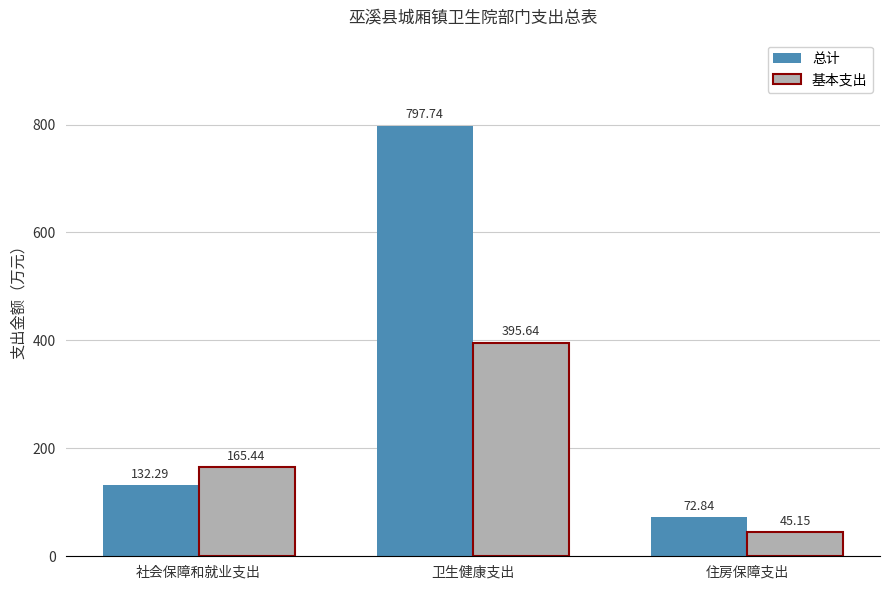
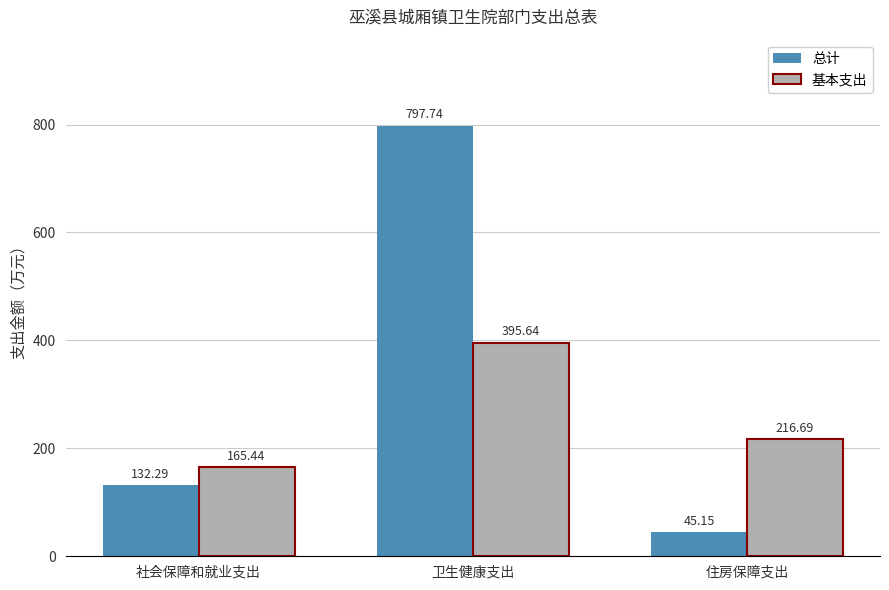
  {
    "总计": {
      "社会保障和就业支出": 132.29,
      "卫生健康支出": 797.74,
-     "住房保障支出": 72.84
+     "住房保障支出": 45.15
    },
    "基本支出": {
      "社会保障和就业支出": 165.44,
      "卫生健康支出": 395.64,
-     "住房保障支出": 45.15
+     "住房保障支出": 216.69
    }
  }
